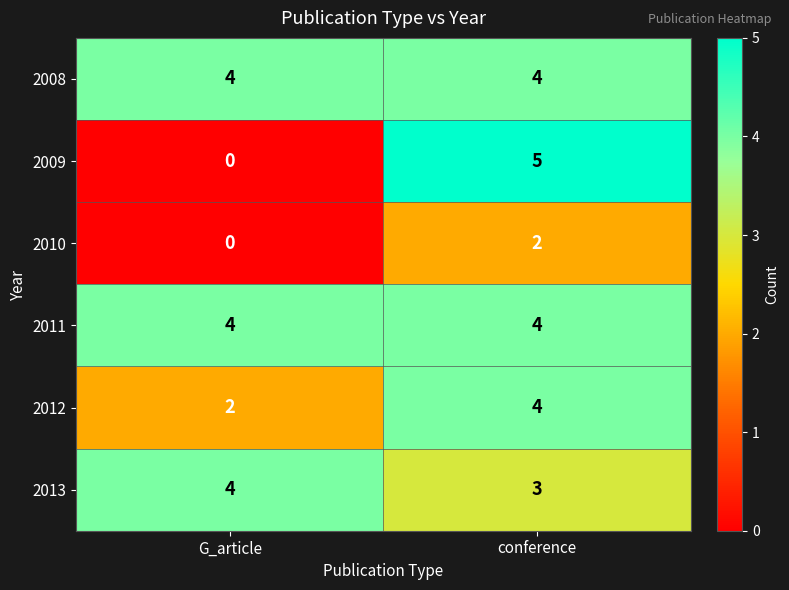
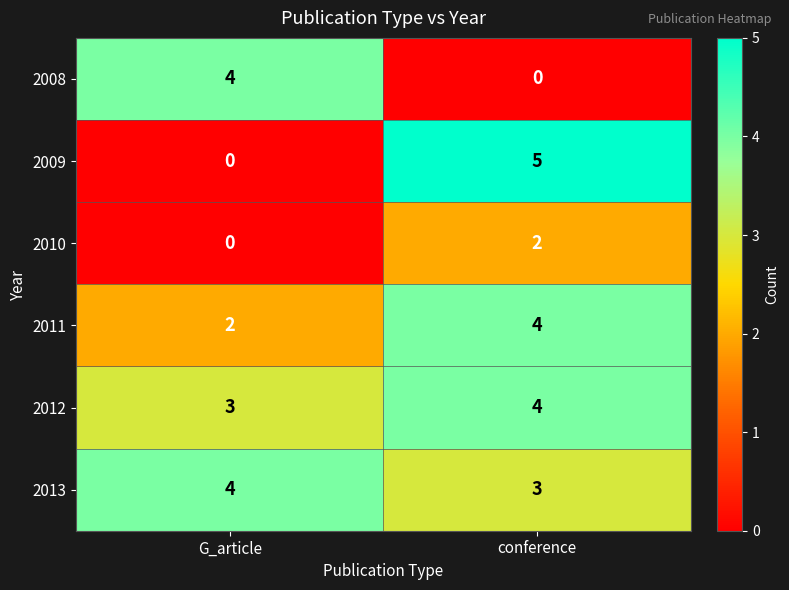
  {
    "2008": {
      "G_article": 4,
-     "conference": 4
+     "conference": 0
    },
    "2009": {
      "G_article": 0,
      "conference": 5
    },
    "2010": {
      "G_article": 0,
      "conference": 2
    },
    "2011": {
-     "G_article": 4,
+     "G_article": 2,
      "conference": 4
    },
    "2012": {
-     "G_article": 2,
+     "G_article": 3,
      "conference": 4
    },
    "2013": {
      "G_article": 4,
      "conference": 3
    }
  }
